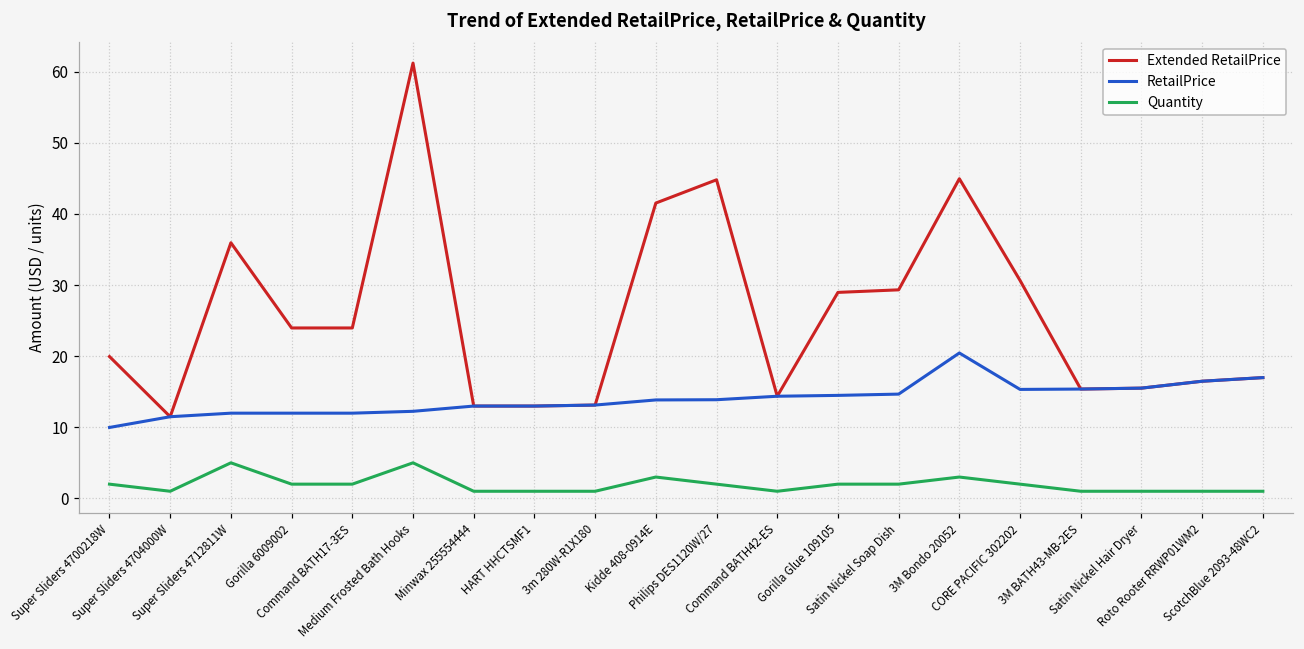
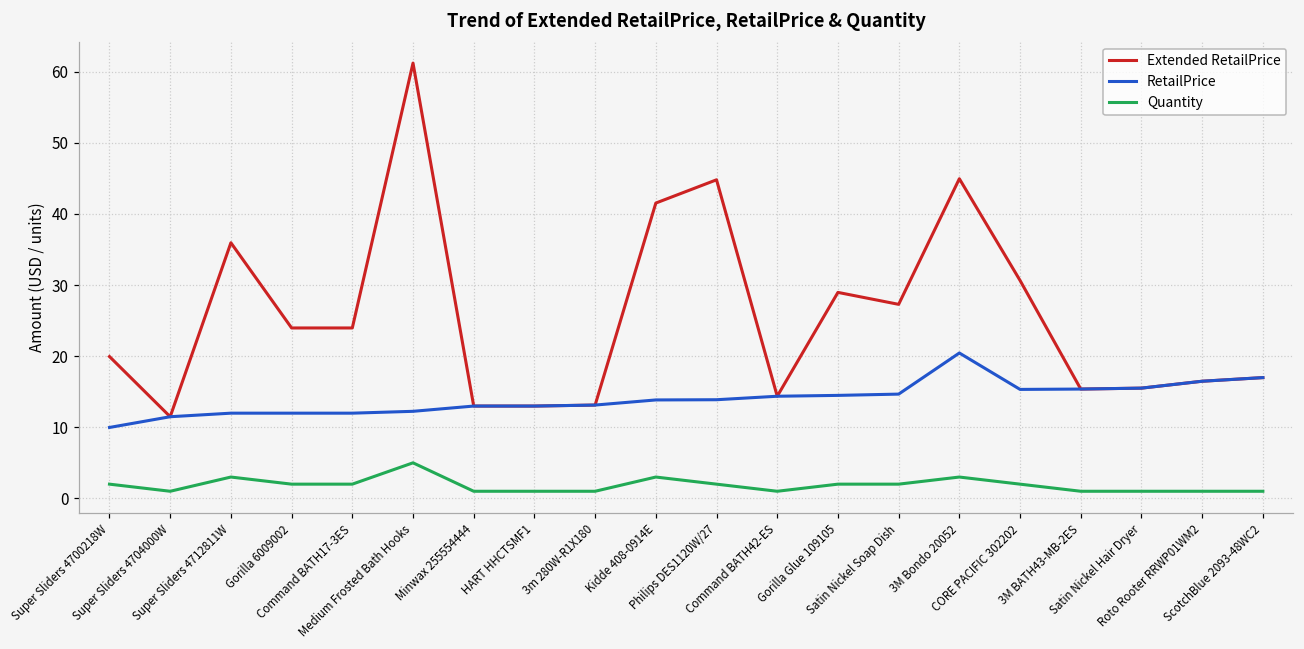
  {
    "Extended RetailPrice": {
      "Super Sliders 4700218W": 20,
      "Super Sliders 4712811W": 36,
      "Gorilla 6009002": 24,
      "Command BATH17-3ES": 24,
      "Medium Frosted Bath Hooks": 61,
      "Kidde 408-0914E": 42,
      "Philips DES1120W/27": 45,
      "Gorilla Glue 109105": 29,
-     "Satin Nickel Soap Dish": 29,
+     "Satin Nickel Soap Dish": 27,
      "3M Bondo 20052": 45,
      "CORE PACIFIC 302202": 31
    },
    "RetailPrice": {
      "Super Sliders 4700218W": 10,
      "Super Sliders 4712811W": 12,
      "Gorilla 6009002": 12,
      "Command BATH17-3ES": 12,
      "Medium Frosted Bath Hooks": 12,
      "Kidde 408-0914E": 14,
      "Philips DES1120W/27": 14,
      "Gorilla Glue 109105": 14,
      "Satin Nickel Soap Dish": 15,
      "3M Bondo 20052": 20,
      "CORE PACIFIC 302202": 15
    },
    "Quantity": {
      "Super Sliders 4700218W": 2,
      "Super Sliders 4704000W": 1,
-     "Super Sliders 4712811W": 5,
+     "Super Sliders 4712811W": 3,
      "Gorilla 6009002": 2,
      "Command BATH17-3ES": 2,
      "Medium Frosted Bath Hooks": 5,
      "Minwax 255554444": 1,
      "HART HHCTSMF1": 1,
      "3m 280W-R1X180": 1,
      "Kidde 408-0914E": 3,
      "Philips DES1120W/27": 2,
      "Command BATH42-ES": 1,
      "Gorilla Glue 109105": 2,
      "Satin Nickel Soap Dish": 2,
      "3M Bondo 20052": 3,
      "CORE PACIFIC 302202": 2,
      "3M BATH43-MB-2ES": 1,
      "Satin Nickel Hair Dryer": 1,
      "Roto Rooter RRWP01WM2": 1,
      "ScotchBlue 2093-48WC2": 1
    }
  }
